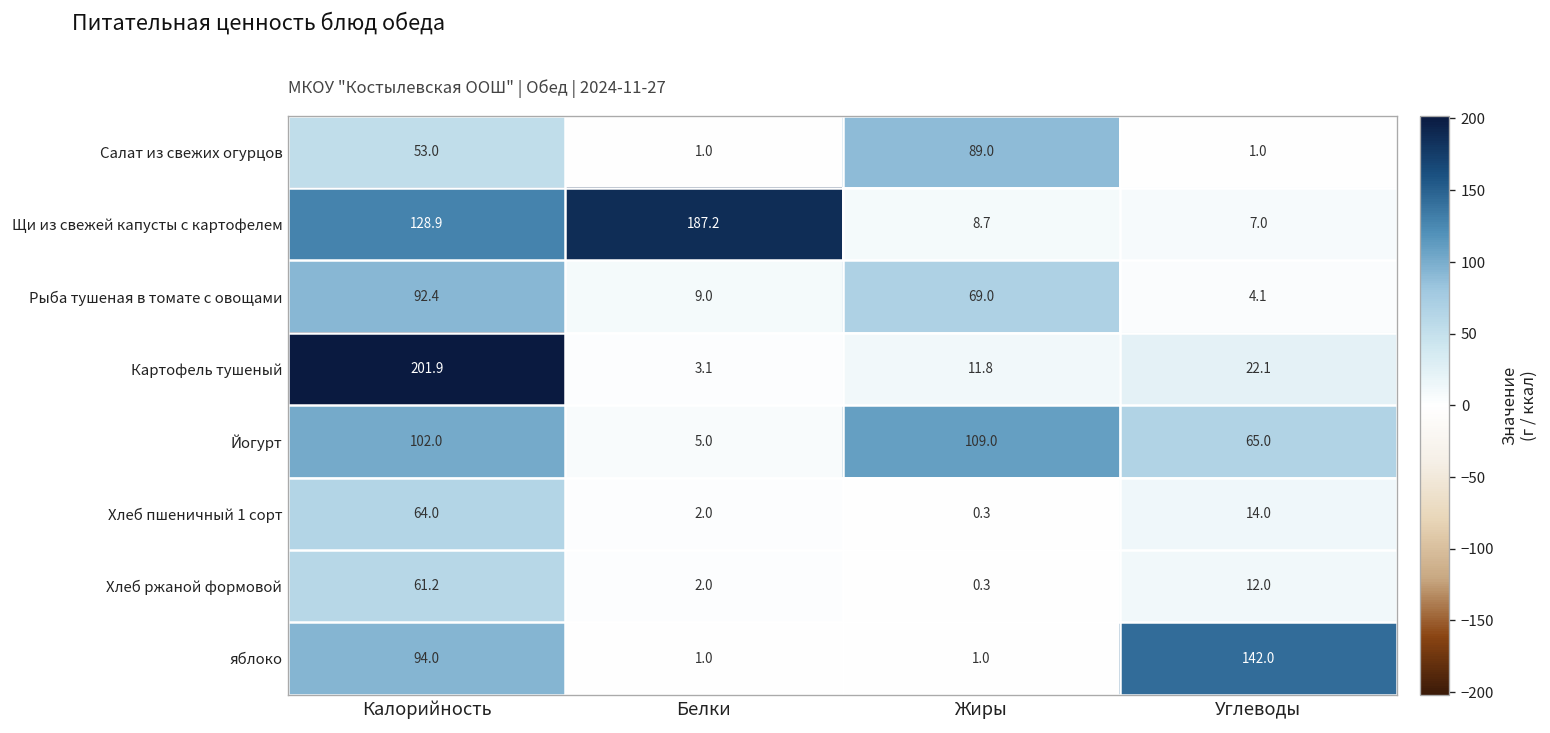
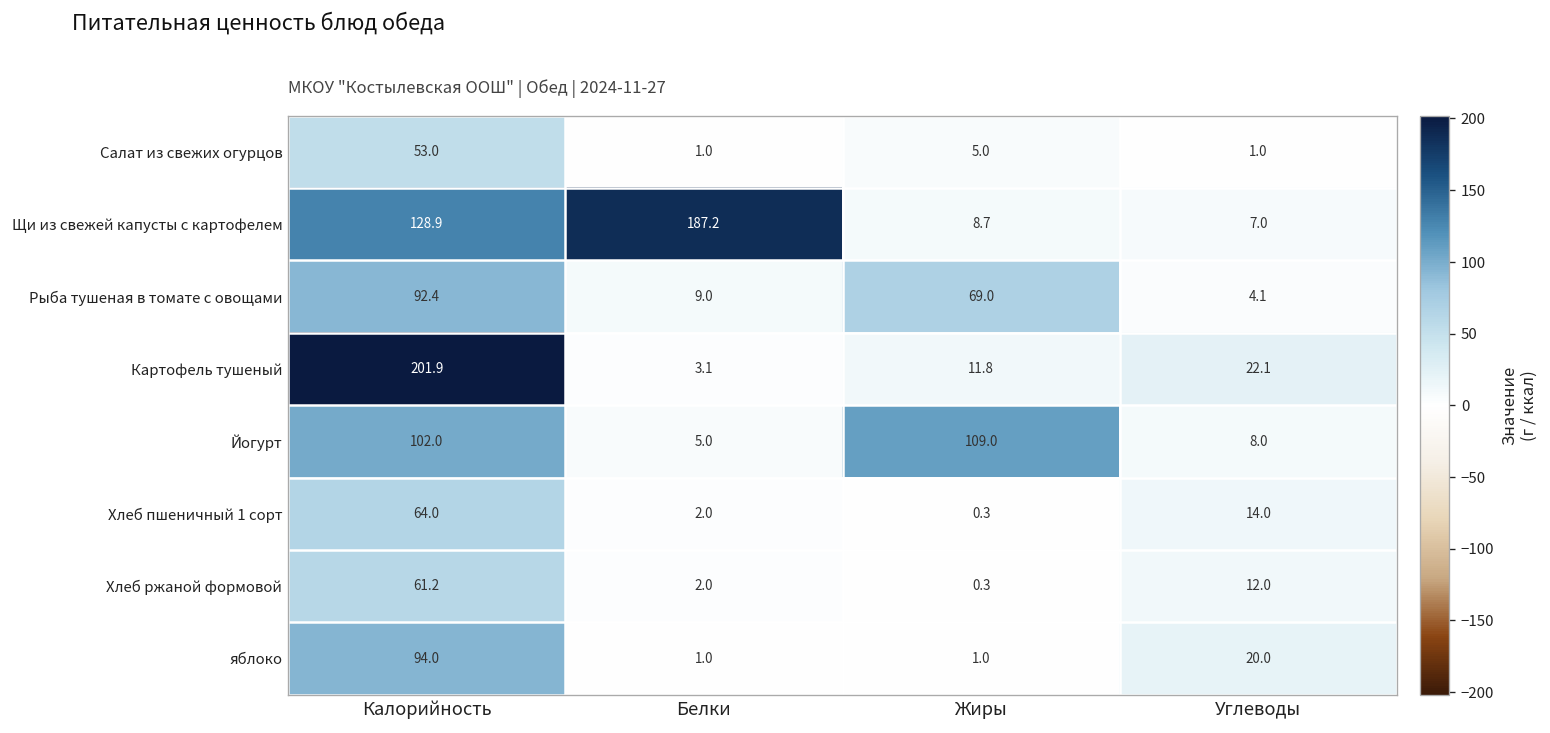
  {
    "Салат из свежих огурцов": {
      "Калорийность": 53.0,
      "Белки": 1.0,
-     "Жиры": 89.0,
+     "Жиры": 5.0,
      "Углеводы": 1.0
    },
    "Щи из свежей капусты с картофелем": {
      "Калорийность": 128.9,
      "Белки": 187.2,
      "Жиры": 8.7,
      "Углеводы": 7.0
    },
    "Рыба тушеная в томате с овощами": {
      "Калорийность": 92.4,
      "Белки": 9.0,
      "Жиры": 69.0,
      "Углеводы": 4.1
    },
    "Картофель тушеный": {
      "Калорийность": 201.9,
      "Белки": 3.1,
      "Жиры": 11.8,
      "Углеводы": 22.1
    },
    "Йогурт": {
      "Калорийность": 102.0,
      "Белки": 5.0,
      "Жиры": 109.0,
-     "Углеводы": 65.0
+     "Углеводы": 8.0
    },
    "Хлеб пшеничный 1 сорт": {
      "Калорийность": 64.0,
      "Белки": 2.0,
      "Жиры": 0.3,
      "Углеводы": 14.0
    },
    "Хлеб ржаной формовой": {
      "Калорийность": 61.2,
      "Белки": 2.0,
      "Жиры": 0.3,
      "Углеводы": 12.0
    },
    "яблоко": {
      "Калорийность": 94.0,
      "Белки": 1.0,
      "Жиры": 1.0,
-     "Углеводы": 142.0
+     "Углеводы": 20.0
    }
  }
